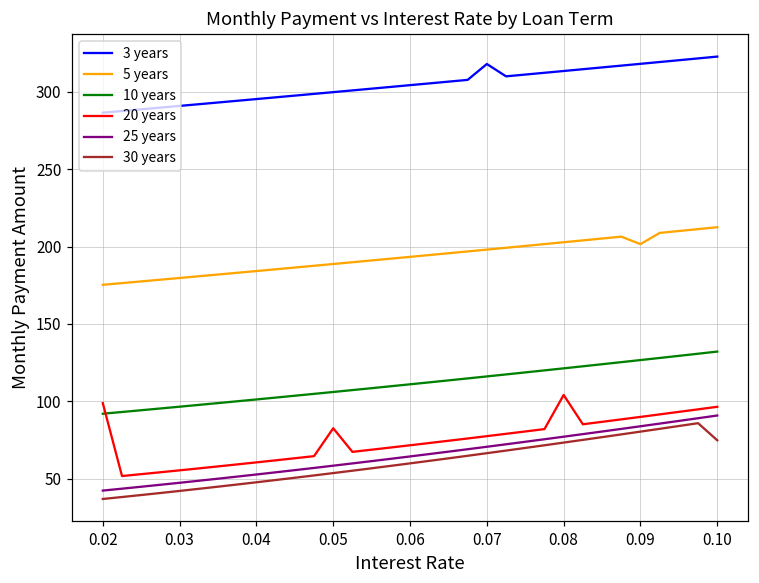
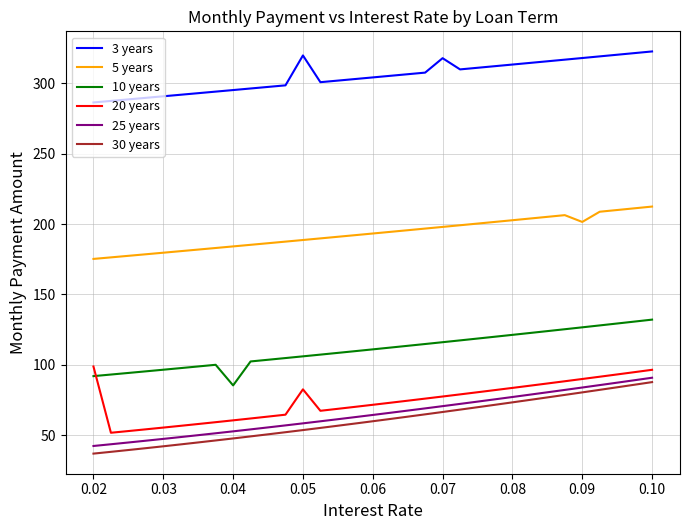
  {
    "3 years": {
      "0.04": 295,
-     "0.05": 300,
+     "0.05": 320,
      "0.06": 304,
      "0.07": 318,
      "0.08": 313,
      "0.09": 318,
      "0.10": 323
    },
    "5 years": {
      "0.02": 175,
      "0.03": 180,
      "0.04": 184,
      "0.05": 189,
      "0.06": 193,
      "0.07": 198,
      "0.08": 203,
      "0.09": 202,
      "0.10": 212
    },
    "10 years": {
      "0.02": 92,
      "0.03": 97,
-     "0.04": 101,
+     "0.04": 85,
      "0.05": 106,
      "0.06": 111,
      "0.07": 116,
      "0.08": 121,
      "0.09": 127,
      "0.10": 132
    },
    "20 years": {
      "0.02": 99,
      "0.03": 55,
      "0.04": 61,
      "0.05": 83,
      "0.06": 72,
      "0.07": 78,
-     "0.08": 104,
+     "0.08": 84,
      "0.09": 90,
      "0.10": 97
    },
    "25 years": {
      "0.02": 42,
      "0.03": 47,
      "0.04": 53,
      "0.05": 58,
      "0.06": 64,
      "0.07": 71,
      "0.08": 77,
      "0.09": 84,
      "0.10": 91
    },
    "30 years": {
      "0.02": 37,
      "0.03": 42,
      "0.04": 48,
      "0.05": 54,
      "0.06": 60,
      "0.07": 67,
      "0.08": 73,
      "0.09": 80,
-     "0.10": 75
+     "0.10": 88
    }
  }
